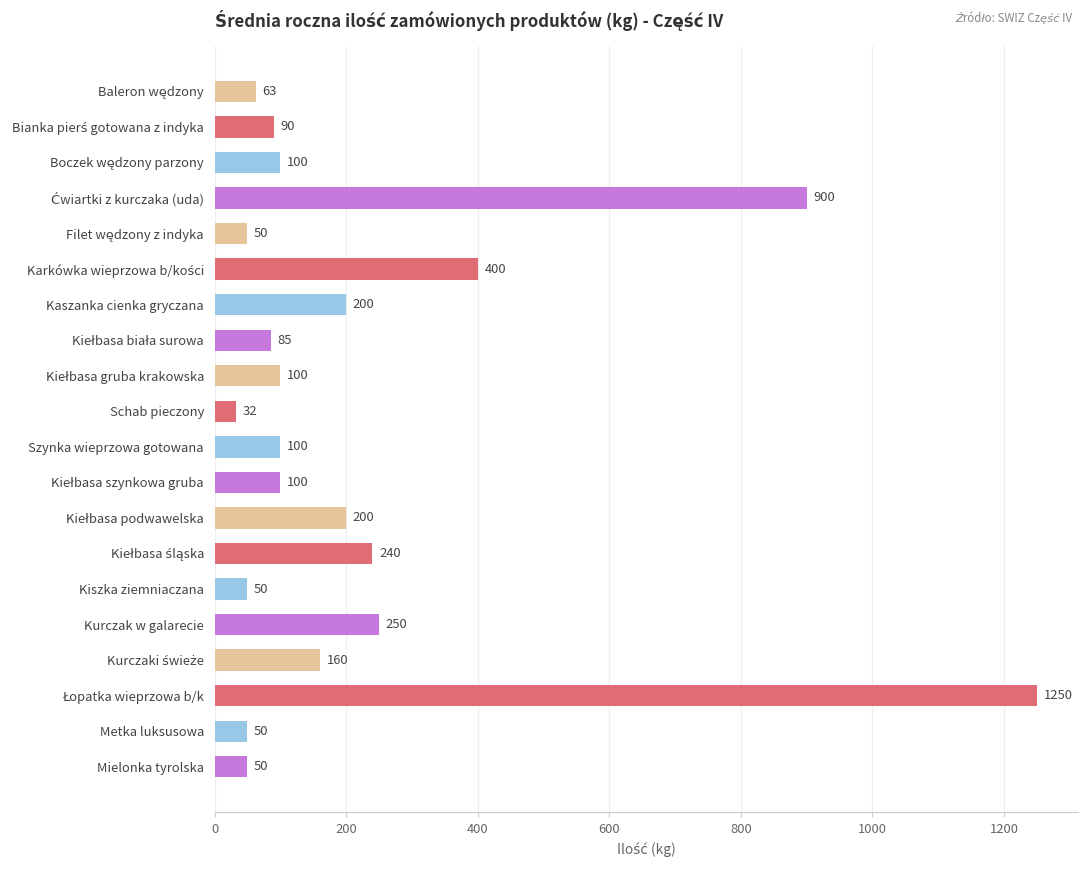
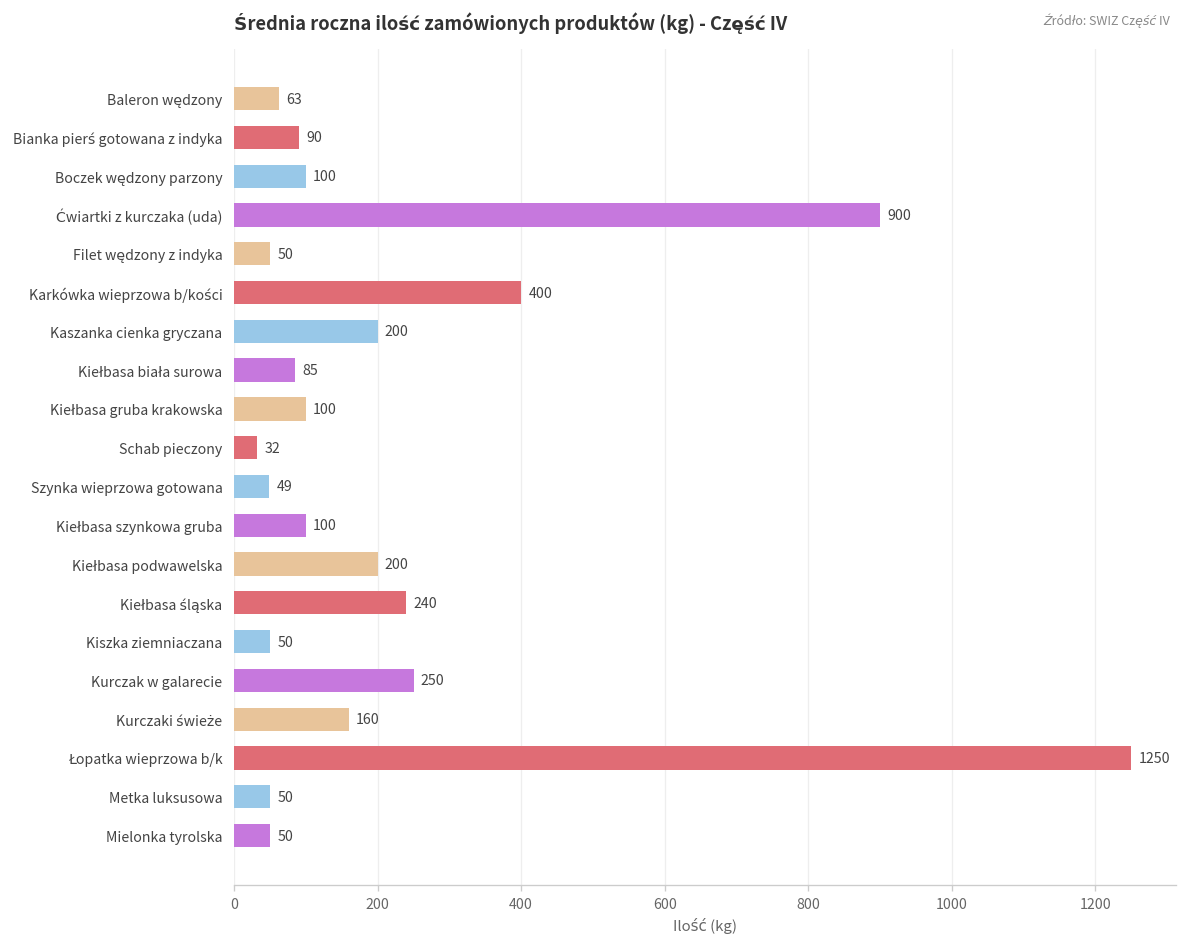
  {
    "Baleron wędzony": 63,
    "Bianka pierś gotowana z indyka": 90,
    "Boczek wędzony parzony": 100,
    "Ćwiartki z kurczaka (uda)": 900,
    "Filet wędzony z indyka": 50,
    "Karkówka wieprzowa b/kości": 400,
    "Kaszanka cienka gryczana": 200,
    "Kiełbasa biała surowa": 85,
    "Kiełbasa gruba krakowska": 100,
    "Schab pieczony": 32,
-   "Szynka wieprzowa gotowana": 100,
+   "Szynka wieprzowa gotowana": 49,
    "Kiełbasa szynkowa gruba": 100,
    "Kiełbasa podwawelska": 200,
    "Kiełbasa śląska": 240,
    "Kiszka ziemniaczana": 50,
    "Kurczak w galarecie": 250,
    "Kurczaki świeże": 160,
    "Łopatka wieprzowa b/k": 1250,
    "Metka luksusowa": 50,
    "Mielonka tyrolska": 50
  }
